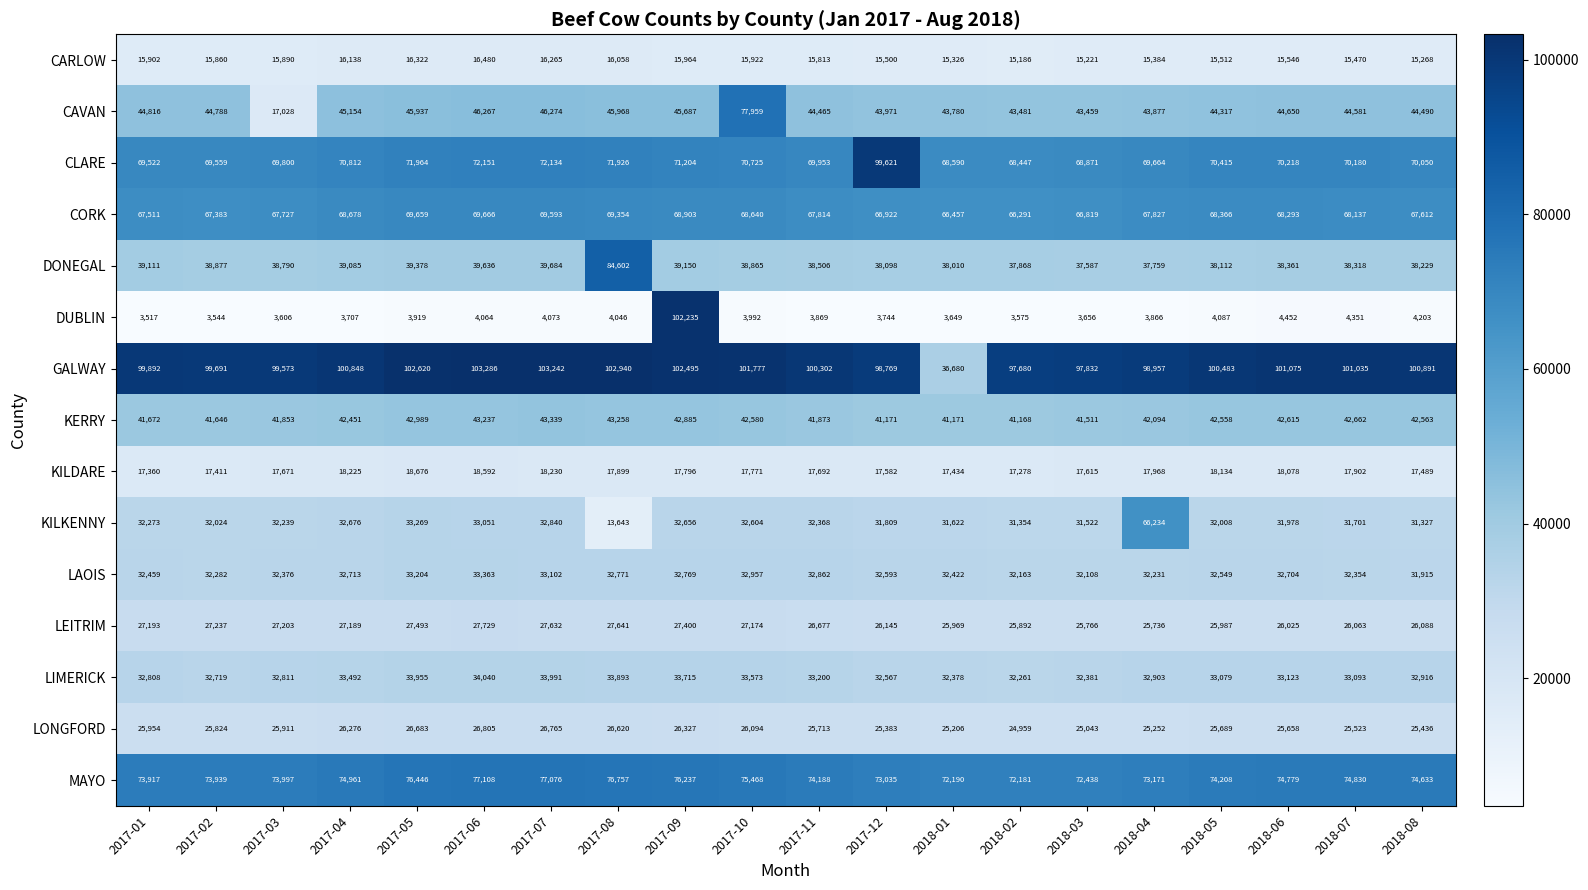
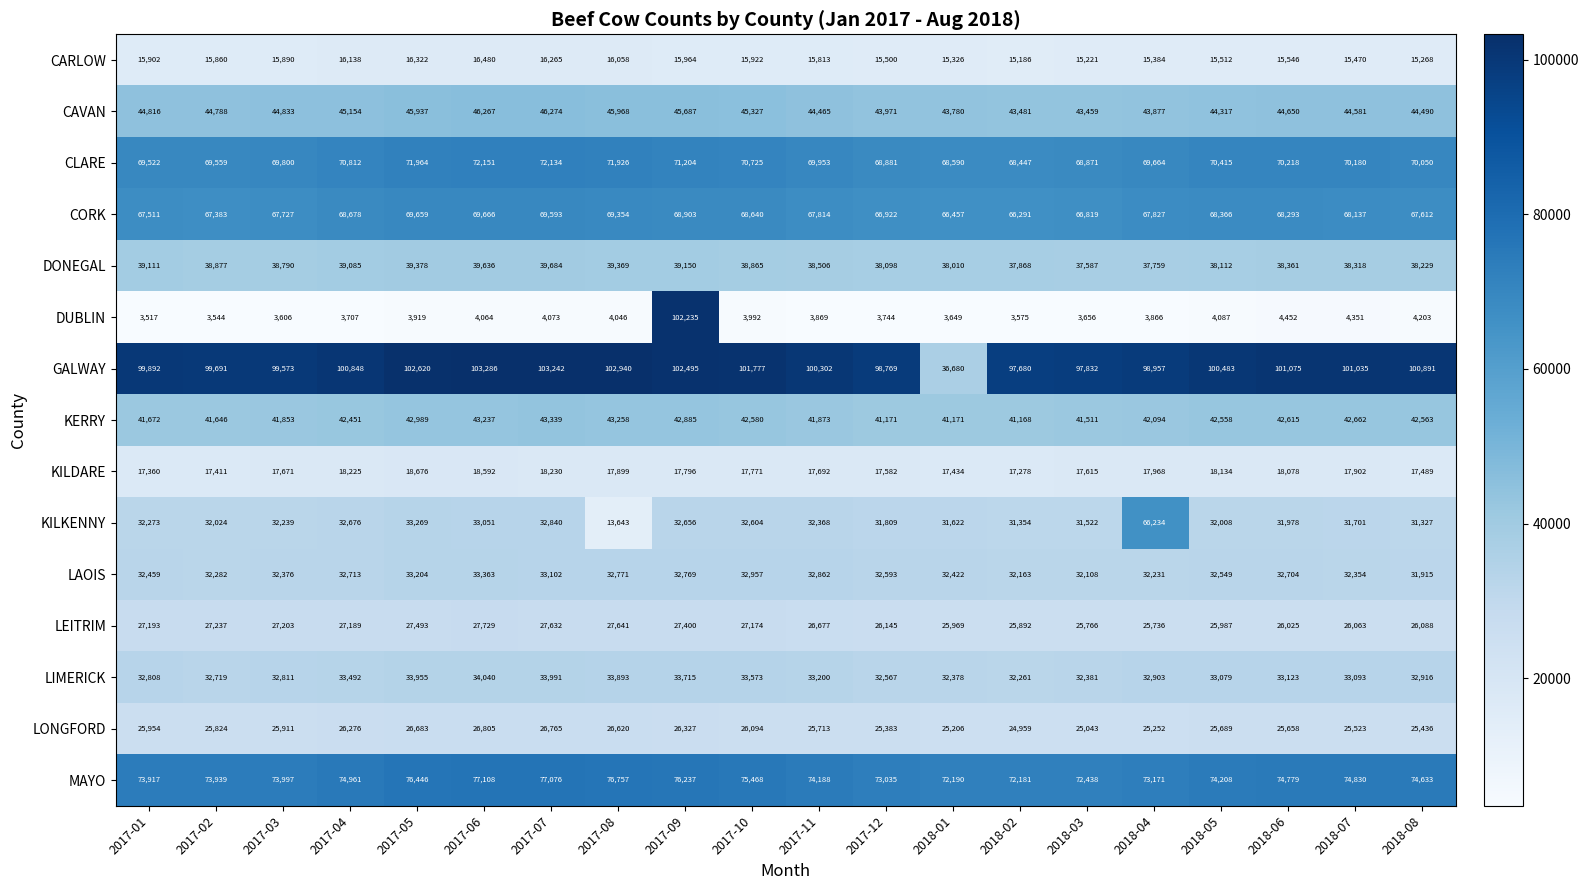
  {
    "CAVAN": {
      "2017-01": "44,816",
      "2017-02": "44,788",
-     "2017-03": "17,028",
+     "2017-03": "44,833",
      "2017-04": "45,154",
      "2017-05": "45,937",
      "2017-06": "46,267",
      "2017-07": "46,274",
      "2017-08": "45,968",
      "2017-09": "45,687",
-     "2017-10": "77,959",
+     "2017-10": "45,327",
      "2017-11": "44,465",
      "2017-12": "43,971",
      "2018-01": "43,780",
      "2018-02": "43,481",
      "2018-03": "43,459",
      "2018-04": "43,877",
      "2018-05": "44,317",
      "2018-06": "44,650",
      "2018-07": "44,581",
      "2018-08": "44,490"
    },
    "CLARE": {
      "2017-01": "69,522",
      "2017-02": "69,559",
      "2017-03": "69,800",
      "2017-04": "70,812",
      "2017-05": "71,964",
      "2017-06": "72,151",
      "2017-07": "72,134",
      "2017-08": "71,926",
      "2017-09": "71,204",
      "2017-10": "70,725",
      "2017-11": "69,953",
-     "2017-12": "99,621",
+     "2017-12": "68,881",
      "2018-01": "68,590",
      "2018-02": "68,447",
      "2018-03": "68,871",
      "2018-04": "69,664",
      "2018-05": "70,415",
      "2018-06": "70,218",
      "2018-07": "70,180",
      "2018-08": "70,050"
    },
    "DONEGAL": {
      "2017-01": "39,111",
      "2017-02": "38,877",
      "2017-03": "38,790",
      "2017-04": "39,085",
      "2017-05": "39,378",
      "2017-06": "39,636",
      "2017-07": "39,684",
-     "2017-08": "84,602",
+     "2017-08": "39,369",
      "2017-09": "39,150",
      "2017-10": "38,865",
      "2017-11": "38,506",
      "2017-12": "38,098",
      "2018-01": "38,010",
      "2018-02": "37,868",
      "2018-03": "37,587",
      "2018-04": "37,759",
      "2018-05": "38,112",
      "2018-06": "38,361",
      "2018-07": "38,318",
      "2018-08": "38,229"
    }
  }
